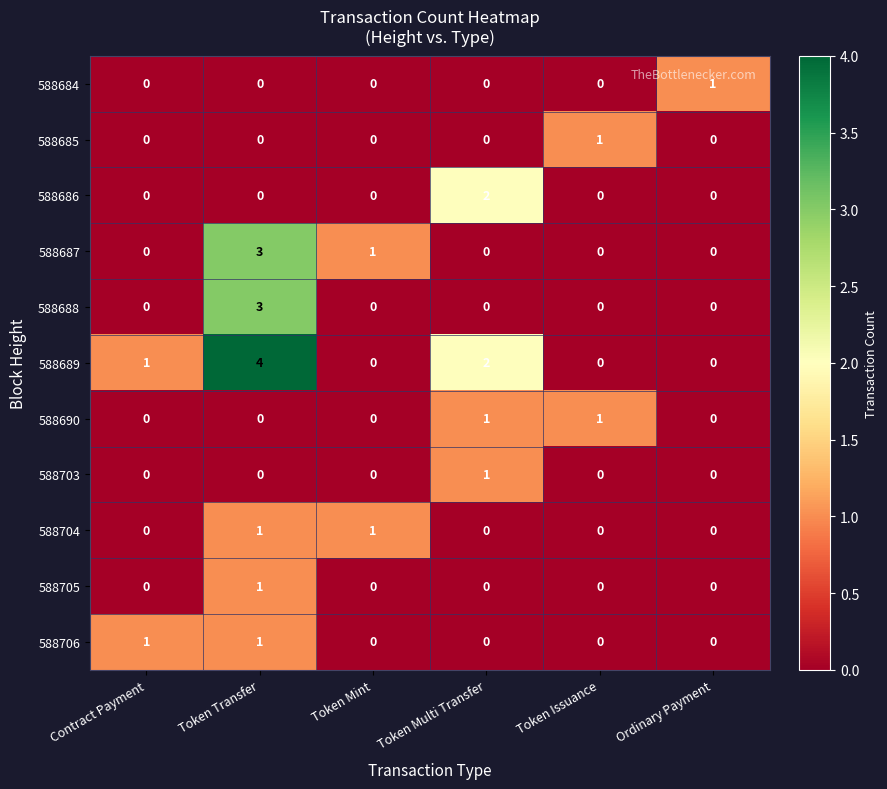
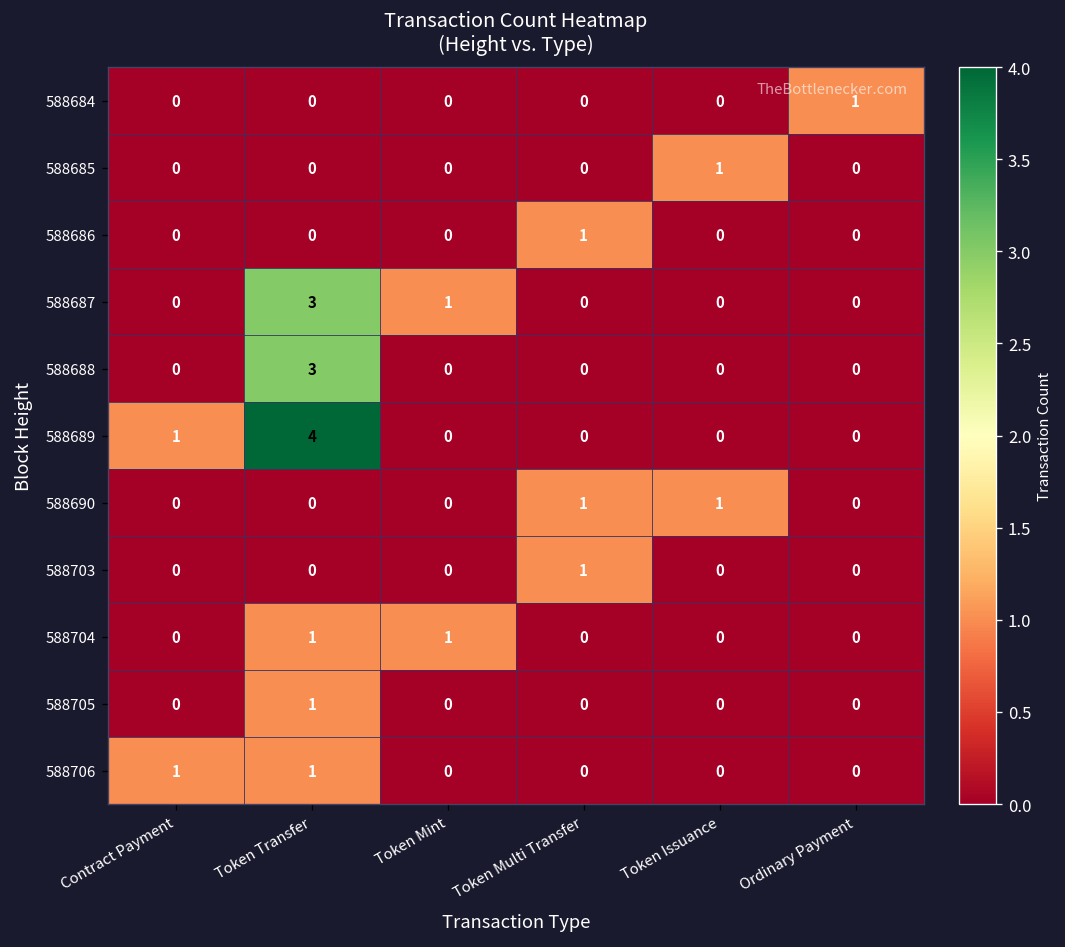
  {
    "588684": {
      "Contract Payment": 0,
      "Token Transfer": 0,
      "Token Mint": 0,
      "Token Multi Transfer": 0,
      "Token Issuance": 0
    },
    "588685": {
      "Contract Payment": 0,
      "Token Transfer": 0,
      "Token Mint": 0,
      "Token Multi Transfer": 0,
      "Token Issuance": 1,
      "Ordinary Payment": 0
    },
    "588686": {
      "Contract Payment": 0,
      "Token Transfer": 0,
      "Token Mint": 0,
-     "Token Multi Transfer": 2,
+     "Token Multi Transfer": 1,
      "Token Issuance": 0,
      "Ordinary Payment": 0
    },
    "588687": {
      "Contract Payment": 0,
      "Token Transfer": 3,
      "Token Mint": 1,
      "Token Multi Transfer": 0,
      "Token Issuance": 0,
      "Ordinary Payment": 0
    },
    "588688": {
      "Contract Payment": 0,
      "Token Transfer": 3,
      "Token Mint": 0,
      "Token Multi Transfer": 0,
      "Token Issuance": 0,
      "Ordinary Payment": 0
    },
    "588689": {
      "Contract Payment": 1,
      "Token Transfer": 4,
      "Token Mint": 0,
-     "Token Multi Transfer": 2,
+     "Token Multi Transfer": 0,
      "Token Issuance": 0,
      "Ordinary Payment": 0
    },
    "588690": {
      "Contract Payment": 0,
      "Token Transfer": 0,
      "Token Mint": 0,
      "Token Multi Transfer": 1,
      "Token Issuance": 1,
      "Ordinary Payment": 0
    },
    "588703": {
      "Contract Payment": 0,
      "Token Transfer": 0,
      "Token Mint": 0,
      "Token Multi Transfer": 1,
      "Token Issuance": 0,
      "Ordinary Payment": 0
    },
    "588704": {
      "Contract Payment": 0,
      "Token Transfer": 1,
      "Token Mint": 1,
      "Token Multi Transfer": 0,
      "Token Issuance": 0,
      "Ordinary Payment": 0
    },
    "588705": {
      "Contract Payment": 0,
      "Token Transfer": 1,
      "Token Mint": 0,
      "Token Multi Transfer": 0,
      "Token Issuance": 0,
      "Ordinary Payment": 0
    },
    "588706": {
      "Contract Payment": 1,
      "Token Transfer": 1,
      "Token Mint": 0,
      "Token Multi Transfer": 0,
      "Token Issuance": 0,
      "Ordinary Payment": 0
    }
  }
